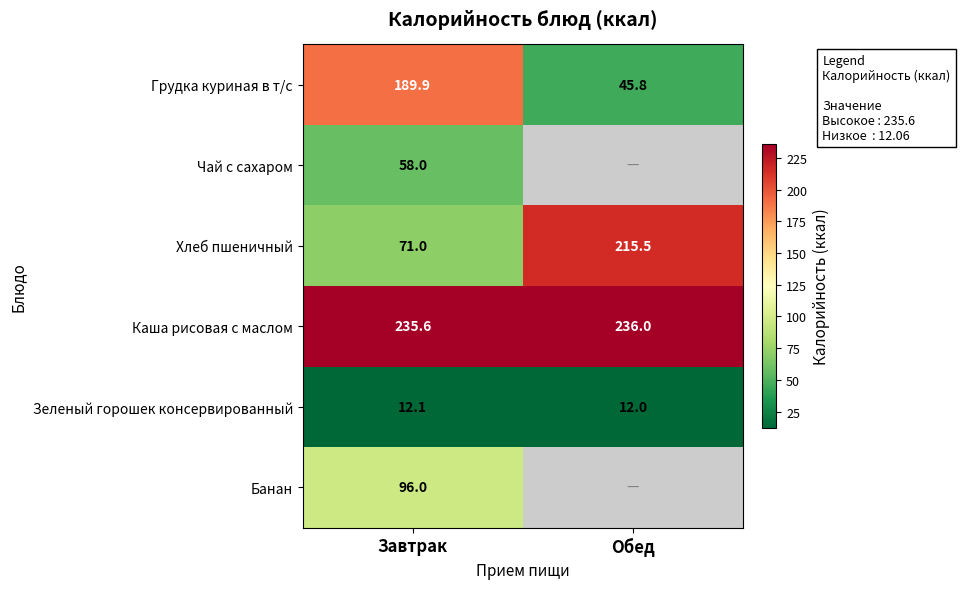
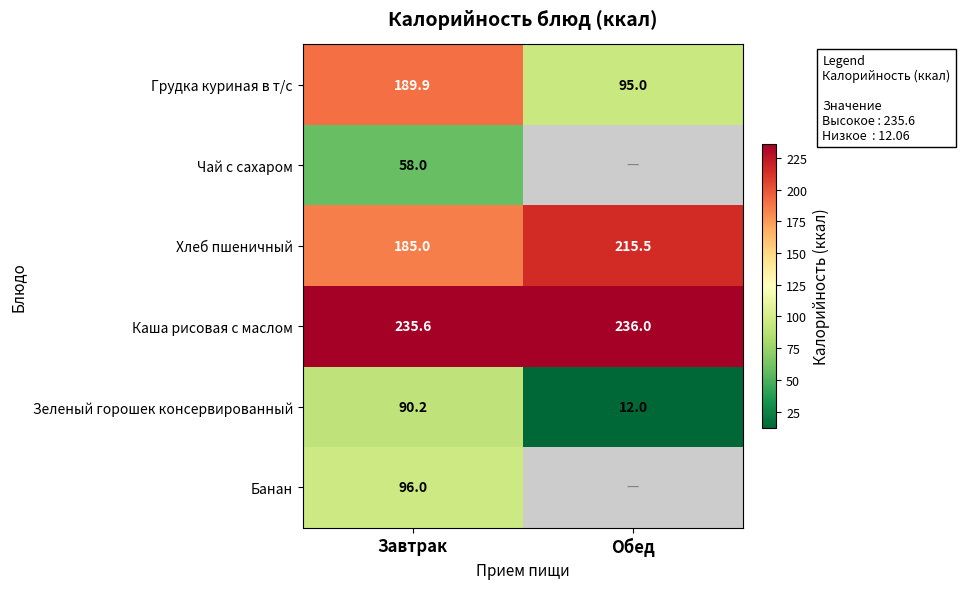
  {
    "Грудка куриная в т/с": {
      "Завтрак": 189.9,
-     "Обед": 45.8
+     "Обед": 95.0
    },
    "Чай с сахаром": {
      "Завтрак": 58.0
    },
    "Хлеб пшеничный": {
-     "Завтрак": 71.0,
+     "Завтрак": 185.0,
      "Обед": 215.5
    },
    "Каша рисовая с маслом": {
      "Завтрак": 235.6,
      "Обед": 236.0
    },
    "Зеленый горошек консервированный": {
-     "Завтрак": 12.1,
+     "Завтрак": 90.2,
      "Обед": 12.0
    },
    "Банан": {
      "Завтрак": 96.0
    }
  }
